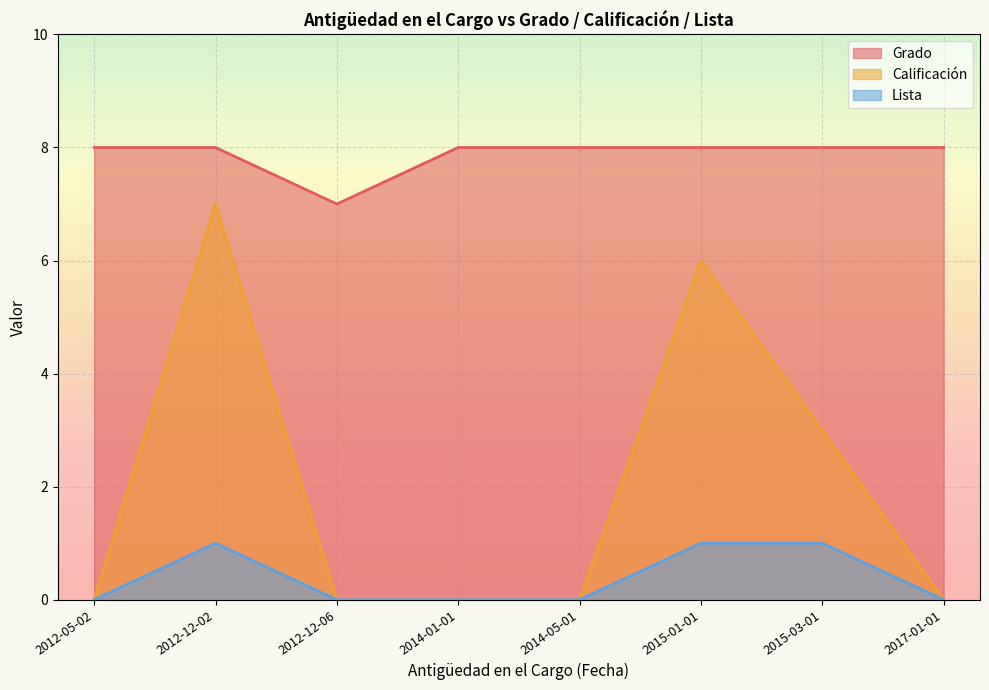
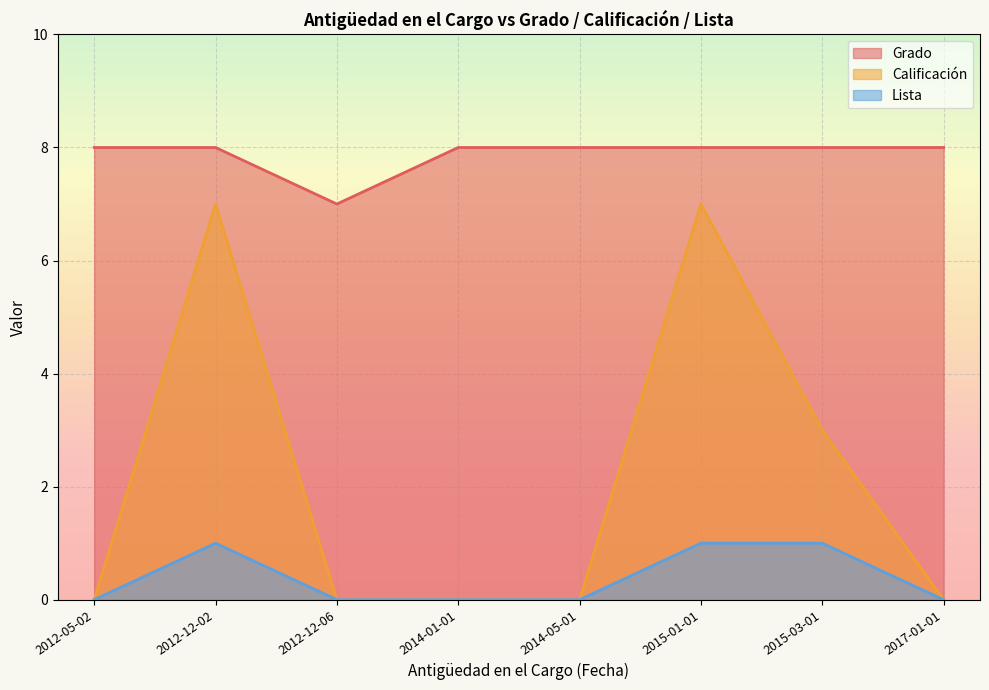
  {
    "Grado": {
      "2012-05-02": 8,
      "2012-12-02": 8,
      "2012-12-06": 7,
      "2014-01-01": 8,
      "2014-05-01": 8,
      "2015-01-01": 8,
      "2015-03-01": 8,
      "2017-01-01": 8
    },
    "Calificación": {
      "2012-12-02": 7,
-     "2015-01-01": 6,
+     "2015-01-01": 7,
      "2015-03-01": 3
    },
    "Lista": {
      "2012-12-02": 1,
      "2015-01-01": 1,
      "2015-03-01": 1
    }
  }
